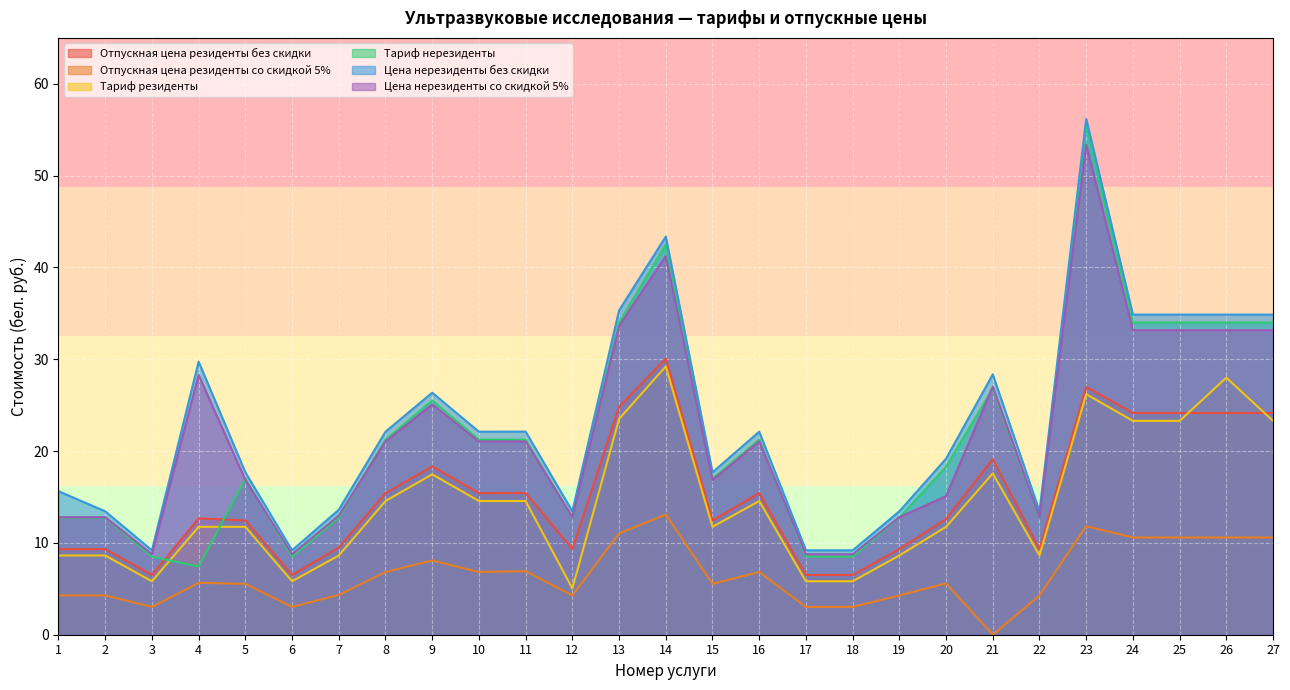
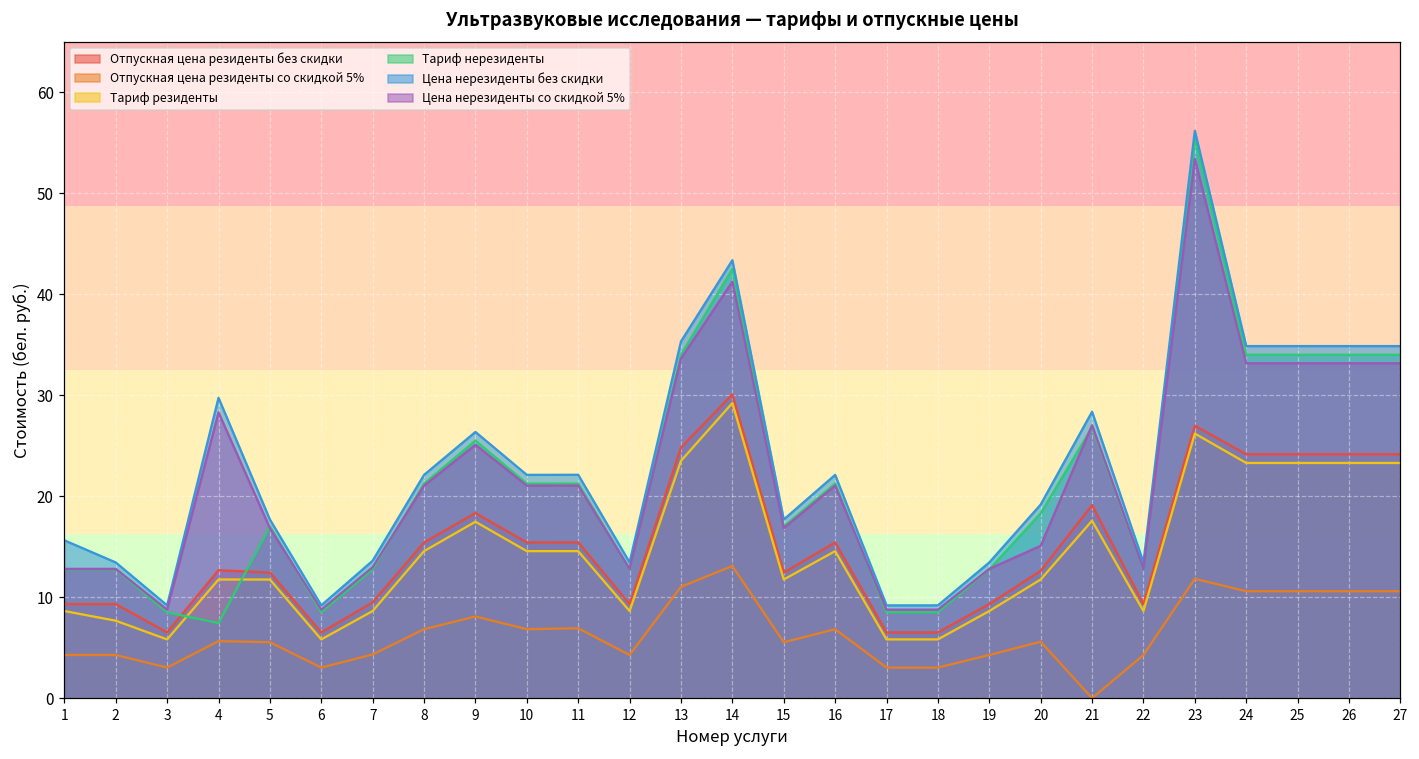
  {
    "Тариф резиденты": {
      "1": 9,
-     "2": 9,
+     "2": 8,
      "3": 6,
      "4": 12,
      "5": 12,
      "6": 6,
      "7": 9,
      "8": 15,
      "9": 17,
      "10": 15,
      "11": 15,
-     "12": 5,
+     "12": 9,
      "13": 24,
      "14": 29,
      "15": 12,
      "16": 15,
      "17": 6,
      "18": 6,
      "19": 9,
      "20": 12,
      "21": 18,
      "22": 9,
      "23": 26,
      "24": 23,
      "25": 23,
-     "26": 28,
+     "26": 23,
      "27": 23
    },
    "Тариф нерезиденты": {
      "4": 7,
      "9": 26,
      "13": 34,
      "14": 43,
      "20": 18,
      "23": 55,
      "24": 34,
      "25": 34,
      "26": 34,
      "27": 34
    },
    "Цена нерезиденты без скидки": {
      "1": 16,
      "2": 13,
      "3": 9,
      "4": 30,
      "5": 18,
      "6": 9,
      "7": 14,
      "8": 22,
      "9": 26,
      "10": 22,
      "11": 22,
      "12": 13,
      "13": 35,
      "14": 43,
      "15": 18,
      "16": 22,
      "17": 9,
      "18": 9,
      "19": 13,
      "20": 19,
      "21": 28,
      "22": 13,
      "23": 56,
      "24": 35,
      "25": 35,
      "26": 35,
      "27": 35
    },
    "Цена нерезиденты со скидкой 5%": {
      "4": 28,
      "9": 25,
      "13": 34,
      "14": 41,
      "20": 15,
      "23": 53,
      "24": 33,
      "25": 33,
      "26": 33,
      "27": 33
    }
  }
